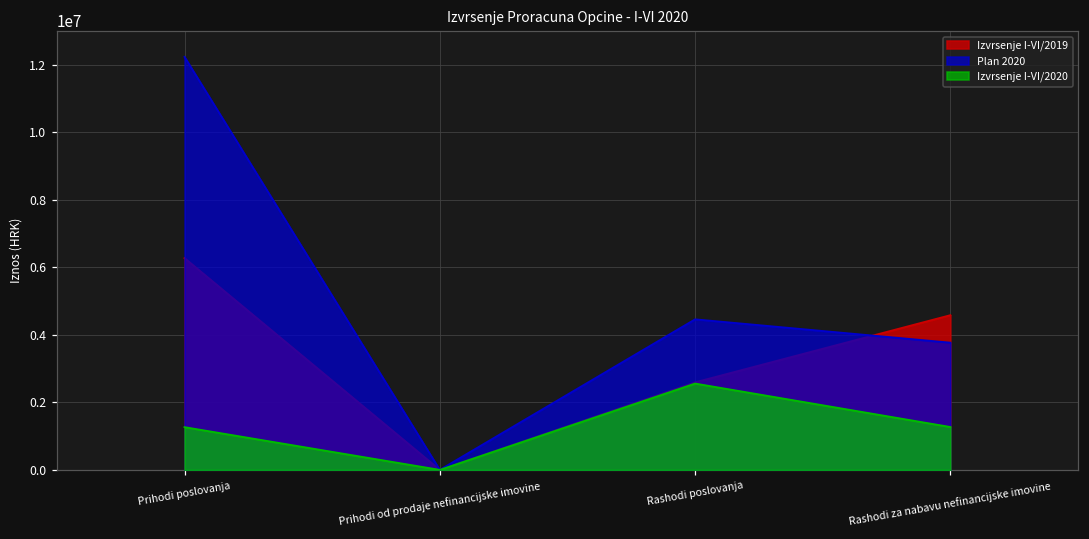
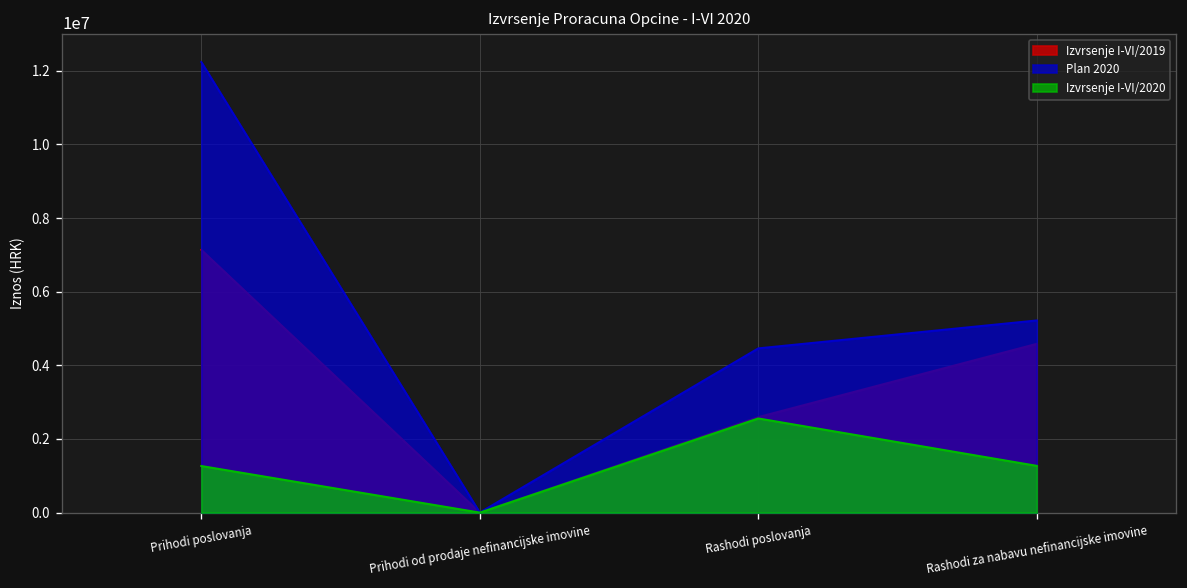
  {
    "Izvrsenje I-VI/2019": {
-     "Prihodi poslovanja": 6300000,
+     "Prihodi poslovanja": 7100000,
      "Rashodi za nabavu nefinancijske imovine": 4600000
    },
    "Plan 2020": {
      "Prihodi poslovanja": 12200000,
      "Rashodi poslovanja": 4500000,
-     "Rashodi za nabavu nefinancijske imovine": 3800000
+     "Rashodi za nabavu nefinancijske imovine": 5200000
    },
    "Izvrsenje I-VI/2020": {
      "Prihodi poslovanja": 1300000,
      "Rashodi za nabavu nefinancijske imovine": 1300000
    }
  }
